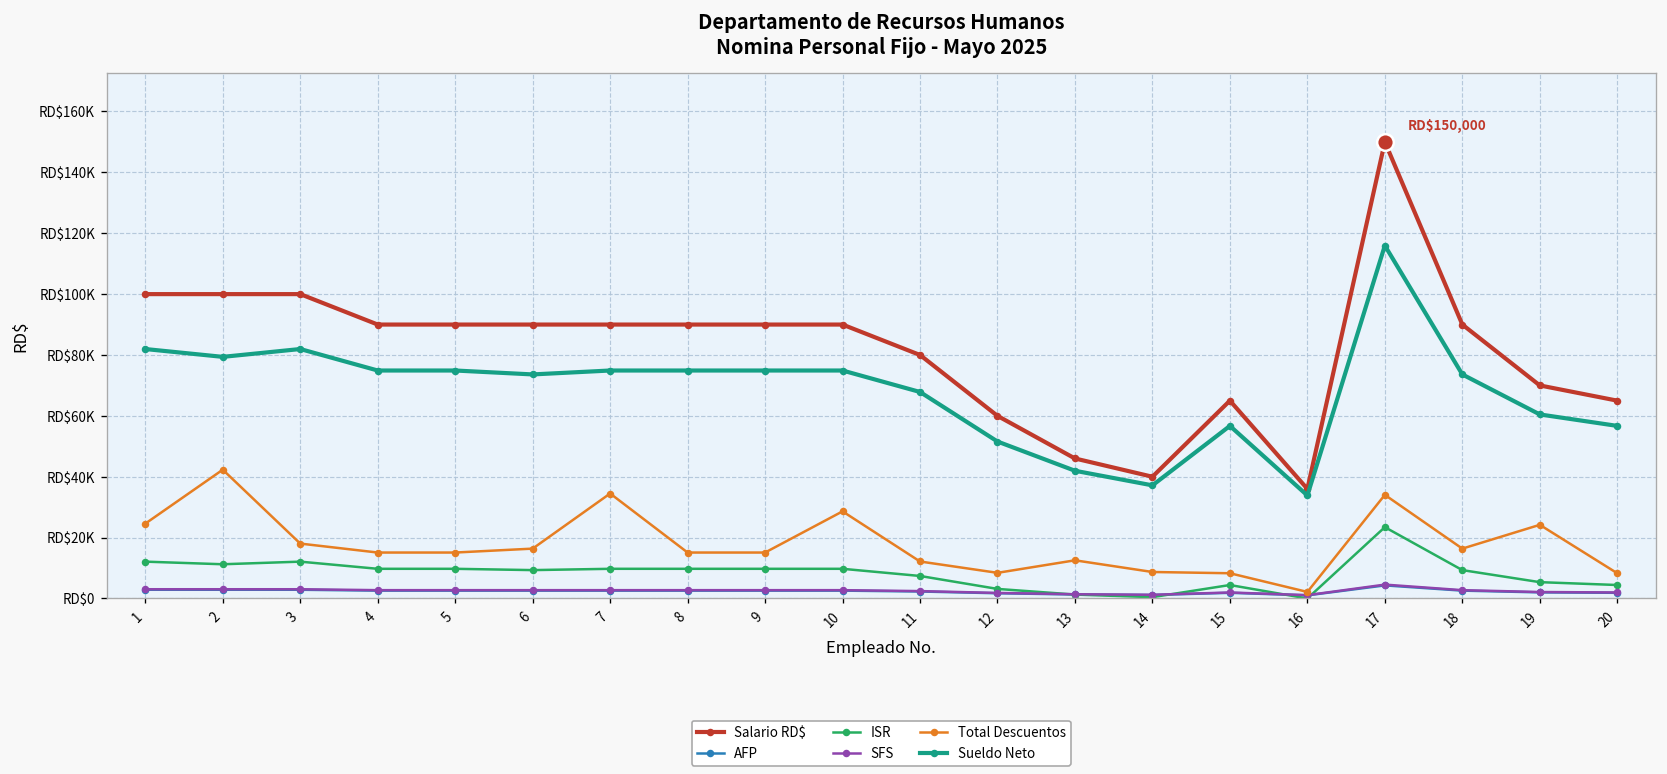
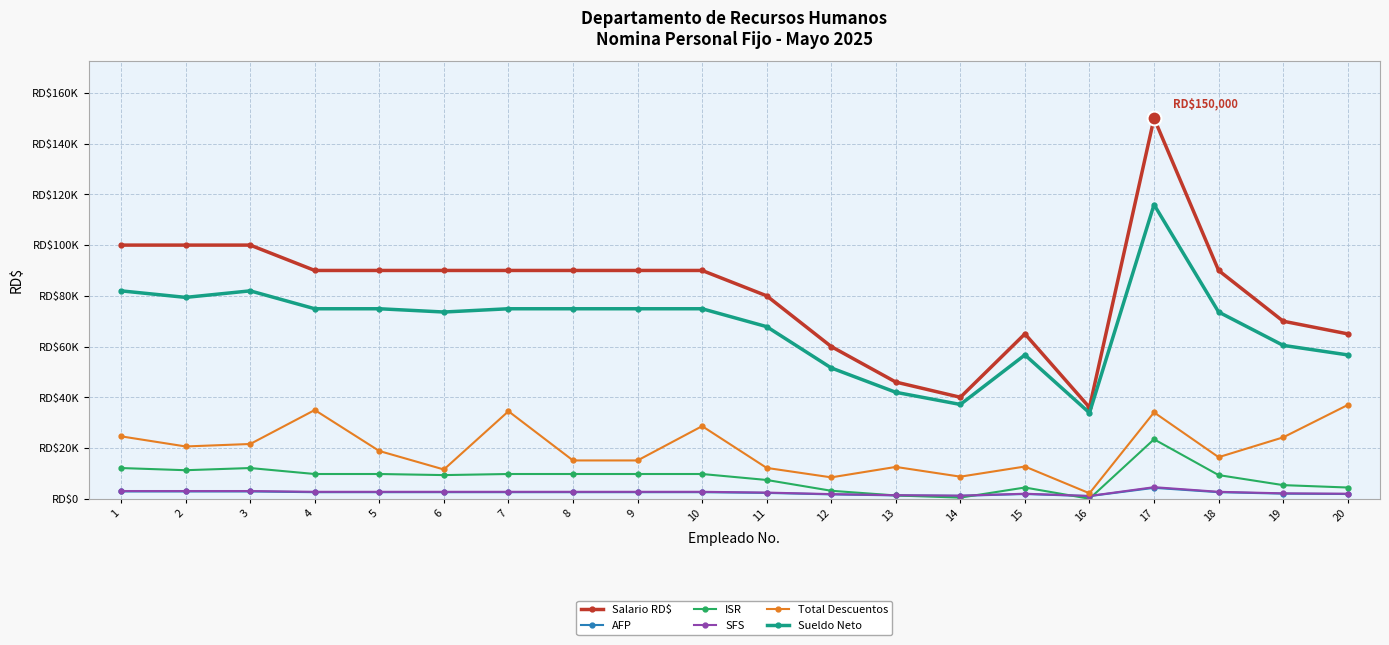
  {
    "Total Descuentos": {
      "1": "RD$25000",
-     "2": "RD$42000",
-     "3": "RD$18000",
-     "4": "RD$15000",
-     "5": "RD$15000",
-     "6": "RD$16000",
+     "2": "RD$21000",
+     "3": "RD$22000",
+     "4": "RD$35000",
+     "5": "RD$19000",
+     "6": "RD$12000",
      "7": "RD$34000",
      "8": "RD$15000",
      "9": "RD$15000",
      "10": "RD$29000",
      "11": "RD$12000",
      "12": "RD$8000",
      "13": "RD$13000",
      "14": "RD$9000",
-     "15": "RD$8000",
+     "15": "RD$13000",
      "16": "RD$2000",
      "17": "RD$34000",
      "18": "RD$16000",
      "19": "RD$24000",
-     "20": "RD$8000"
+     "20": "RD$37000"
    }
  }
